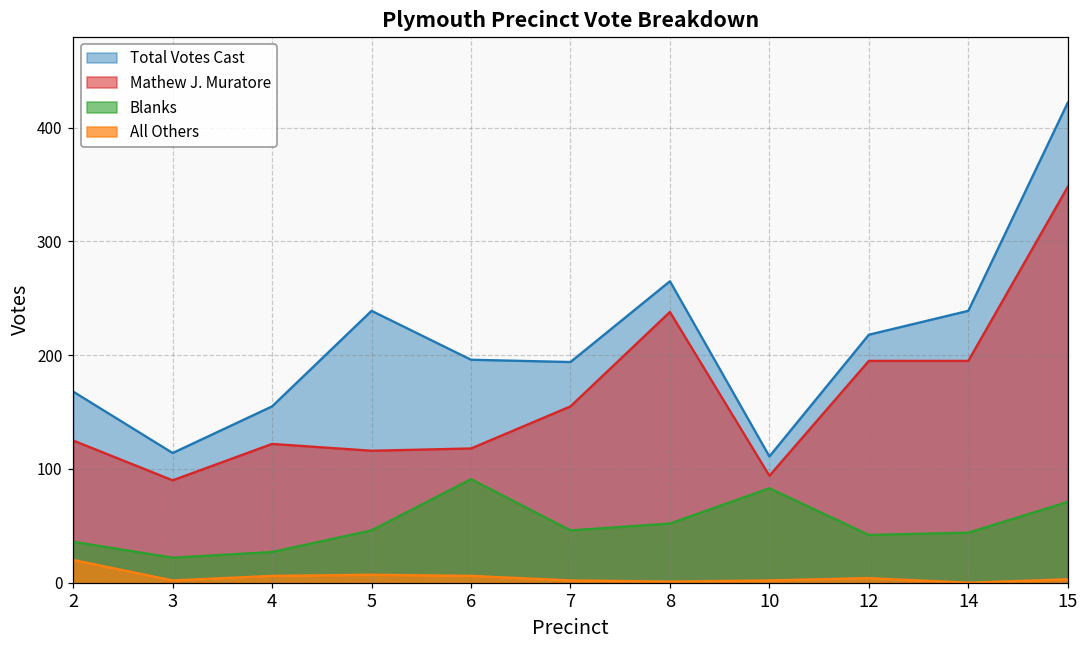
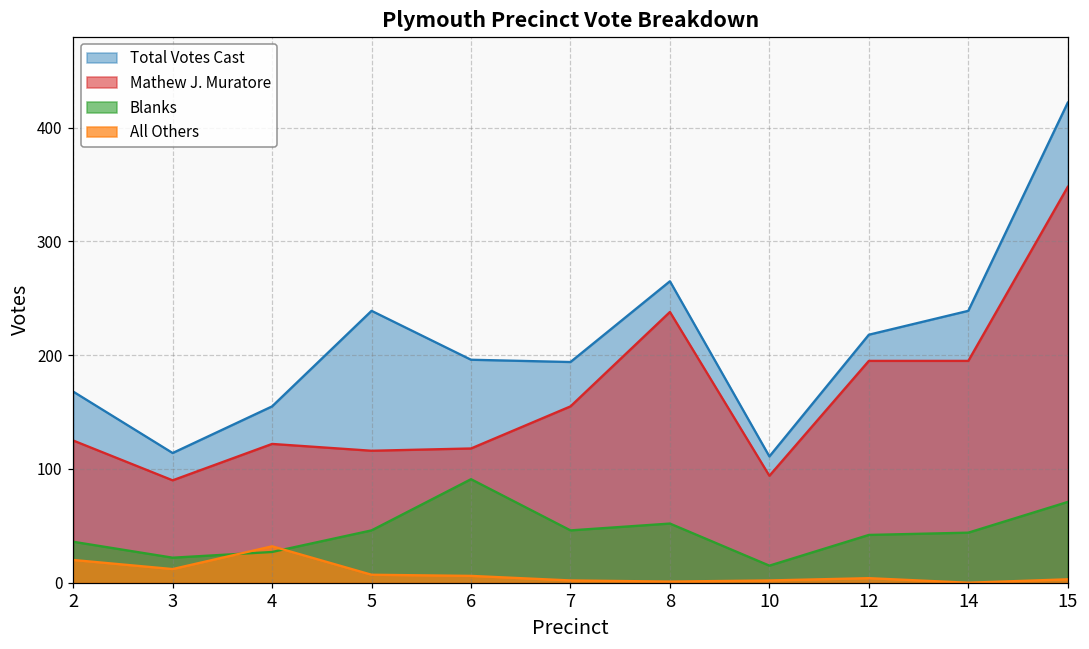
  {
    "Total Votes Cast": {
      "2": 168,
      "3": 114,
      "4": 155,
      "5": 239,
      "6": 196,
      "7": 194,
      "8": 265,
      "10": 111,
      "12": 218,
      "14": 239,
      "15": 422
    },
    "Mathew J. Muratore": {
      "2": 125,
      "3": 90,
      "4": 122,
      "5": 116,
      "6": 118,
      "7": 155,
      "8": 238,
      "10": 94,
      "12": 195,
      "14": 195,
      "15": 348
    },
    "Blanks": {
      "2": 36,
      "3": 22,
      "4": 27,
      "5": 46,
      "6": 91,
      "7": 46,
      "8": 52,
-     "10": 83,
+     "10": 15,
      "12": 42,
      "14": 44,
      "15": 71
    },
    "All Others": {
      "2": 20,
-     "3": 2,
-     "4": 6,
+     "3": 12,
+     "4": 32,
      "5": 7,
      "6": 6,
      "7": 2,
      "8": 1,
      "10": 2,
      "12": 4,
      "14": 0,
      "15": 3
    }
  }
